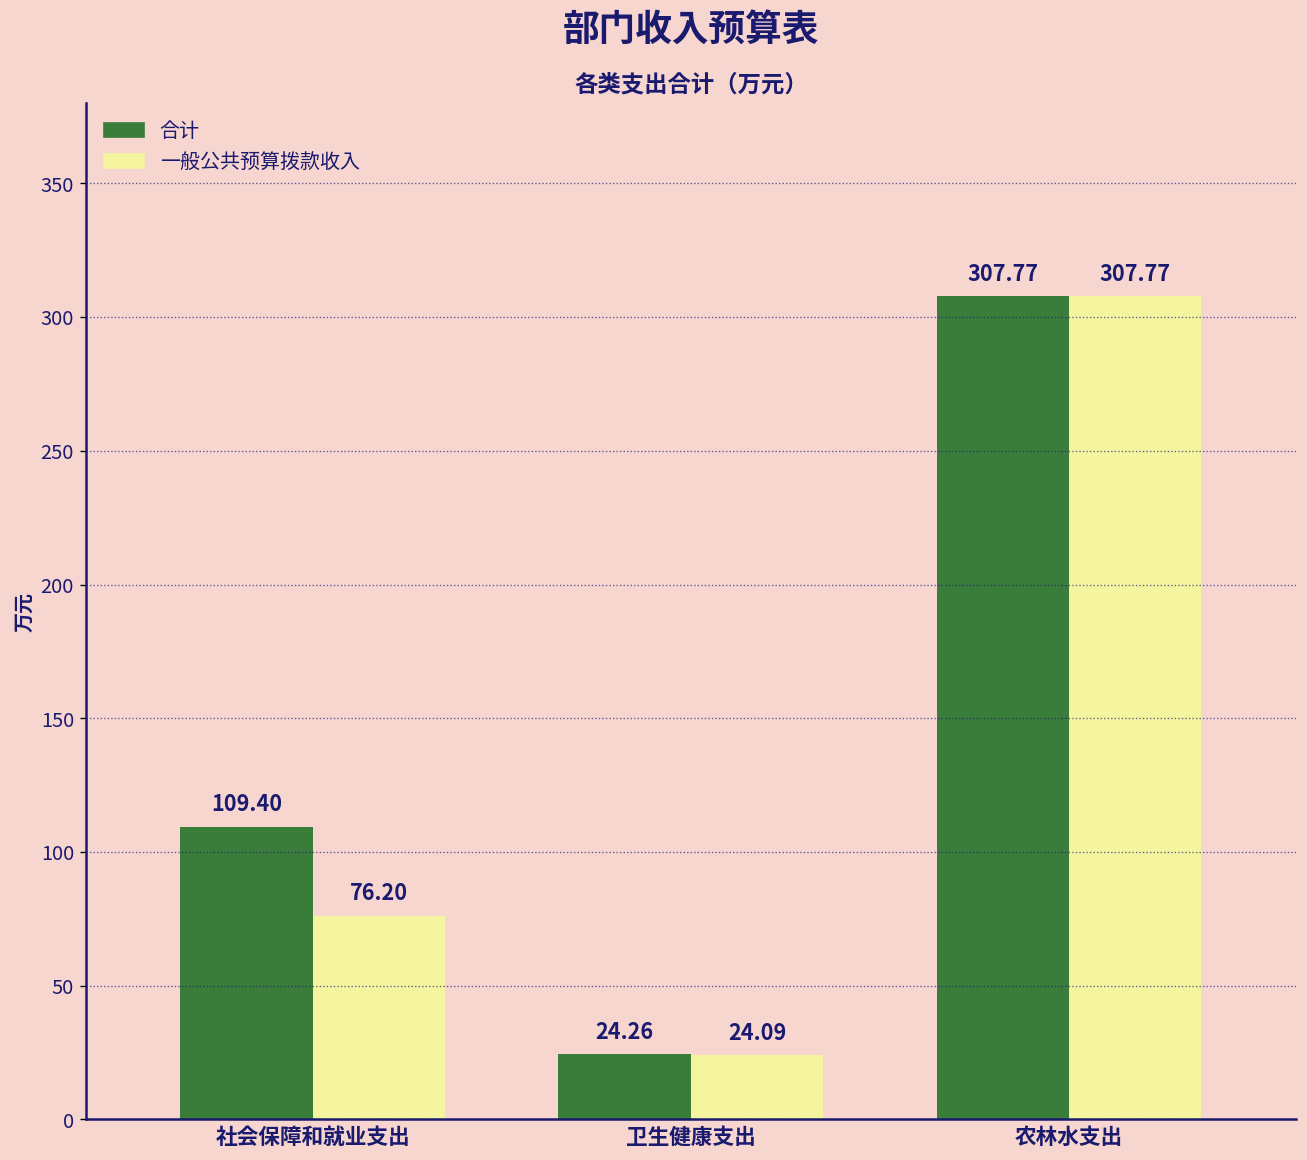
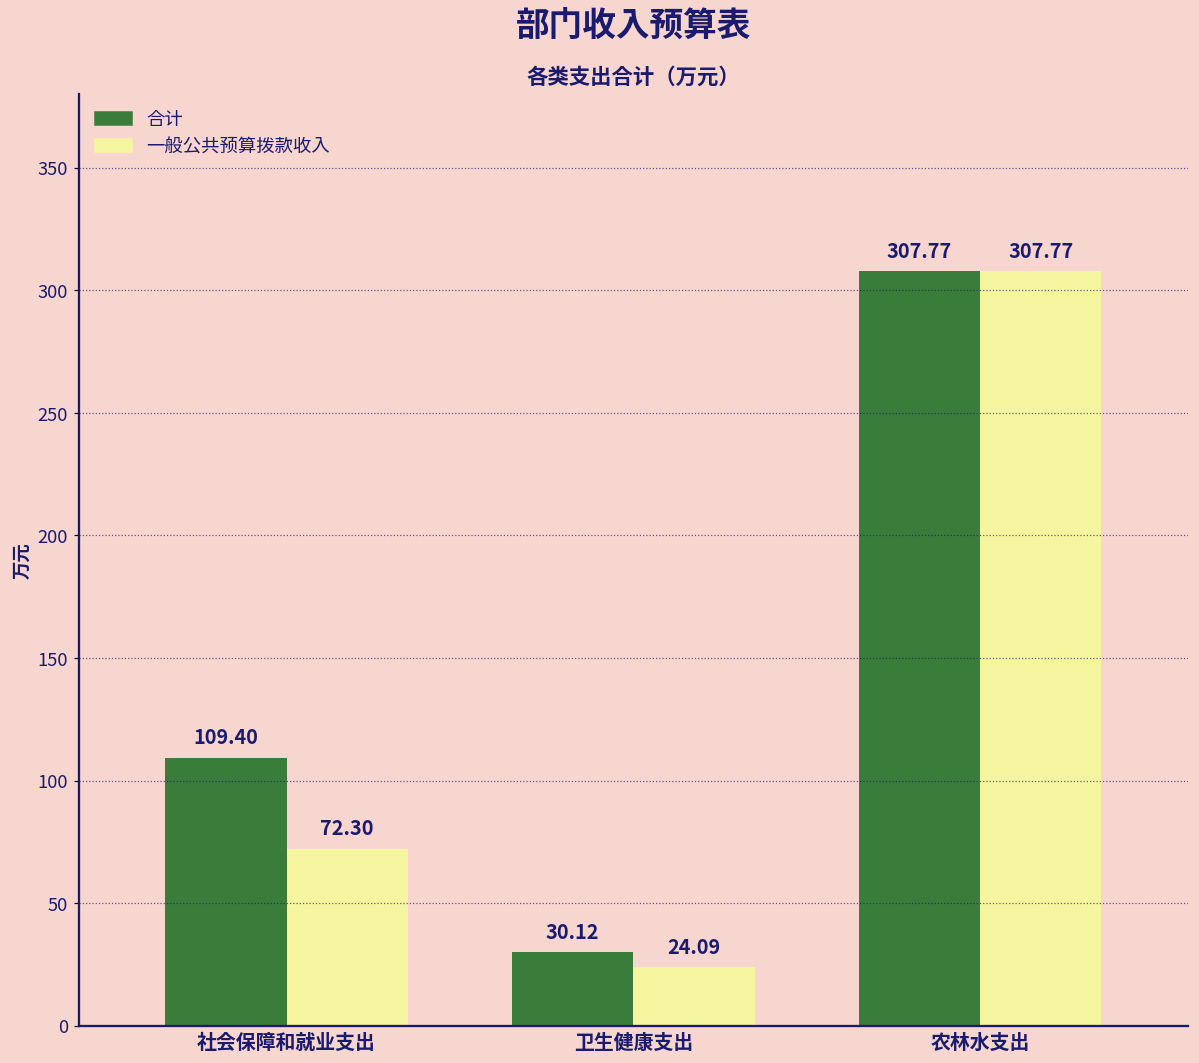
  {
    "合计": {
      "社会保障和就业支出": 109.40,
-     "卫生健康支出": 24.26,
+     "卫生健康支出": 30.12,
      "农林水支出": 307.77
    },
    "一般公共预算拨款收入": {
-     "社会保障和就业支出": 76.20,
+     "社会保障和就业支出": 72.30,
      "卫生健康支出": 24.09,
      "农林水支出": 307.77
    }
  }
